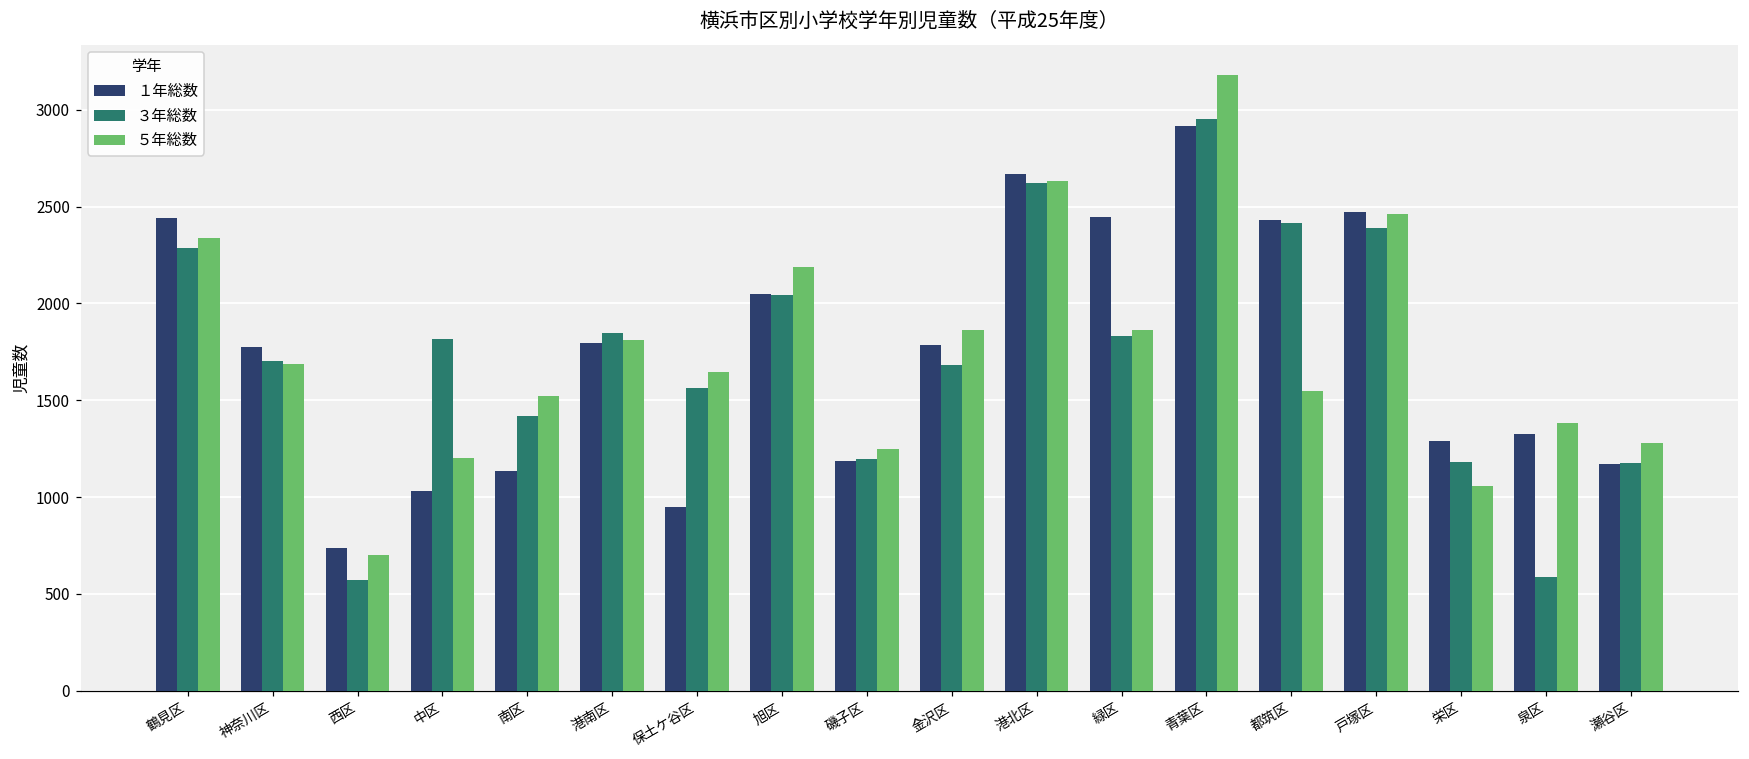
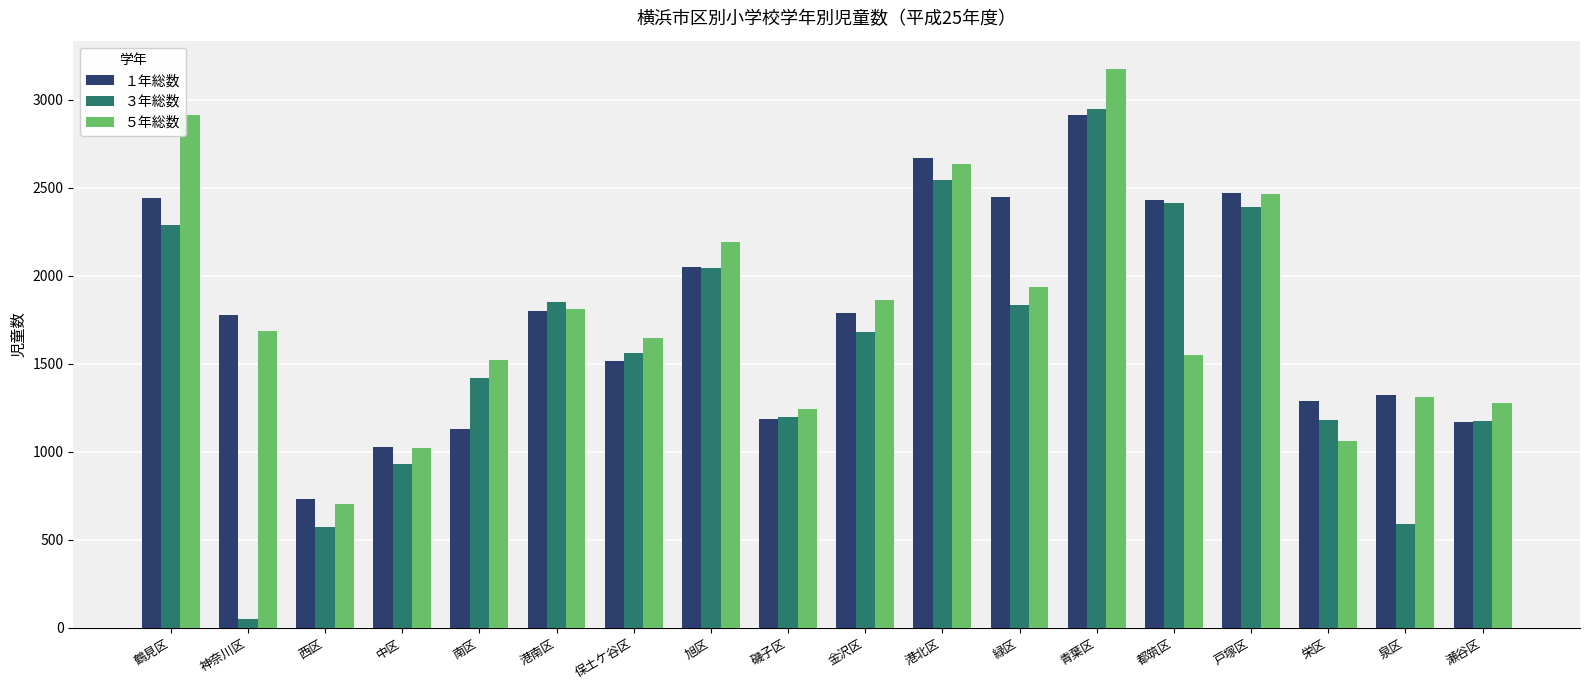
  {
    "１年総数": {
      "鶴見区": 2440,
      "神奈川区": 1780,
      "西区": 730,
      "中区": 1030,
      "南区": 1130,
      "港南区": 1800,
-     "保土ケ谷区": 950,
+     "保土ケ谷区": 1520,
      "旭区": 2050,
      "磯子区": 1190,
      "金沢区": 1790,
      "港北区": 2670,
      "緑区": 2450,
      "青葉区": 2920,
      "都筑区": 2430,
      "戸塚区": 2470,
      "栄区": 1290,
      "泉区": 1330,
      "瀬谷区": 1170
    },
    "３年総数": {
      "鶴見区": 2290,
-     "神奈川区": 1700,
+     "神奈川区": 50,
      "西区": 570,
-     "中区": 1820,
+     "中区": 930,
      "南区": 1420,
      "港南区": 1850,
      "保土ケ谷区": 1560,
      "旭区": 2050,
      "磯子区": 1200,
      "金沢区": 1680,
-     "港北区": 2620,
+     "港北区": 2550,
      "緑区": 1830,
      "青葉区": 2950,
      "都筑区": 2420,
      "戸塚区": 2390,
      "栄区": 1180,
      "泉区": 590,
      "瀬谷区": 1180
    },
    "５年総数": {
-     "鶴見区": 2340,
+     "鶴見区": 2910,
      "神奈川区": 1690,
      "西区": 700,
-     "中区": 1200,
+     "中区": 1020,
      "南区": 1520,
      "港南区": 1810,
      "保土ケ谷区": 1650,
      "旭区": 2190,
      "磯子区": 1250,
      "金沢区": 1860,
      "港北区": 2640,
-     "緑区": 1860,
+     "緑区": 1930,
      "青葉区": 3180,
      "都筑区": 1550,
      "戸塚区": 2460,
      "栄区": 1060,
-     "泉区": 1380,
+     "泉区": 1310,
      "瀬谷区": 1280
    }
  }
